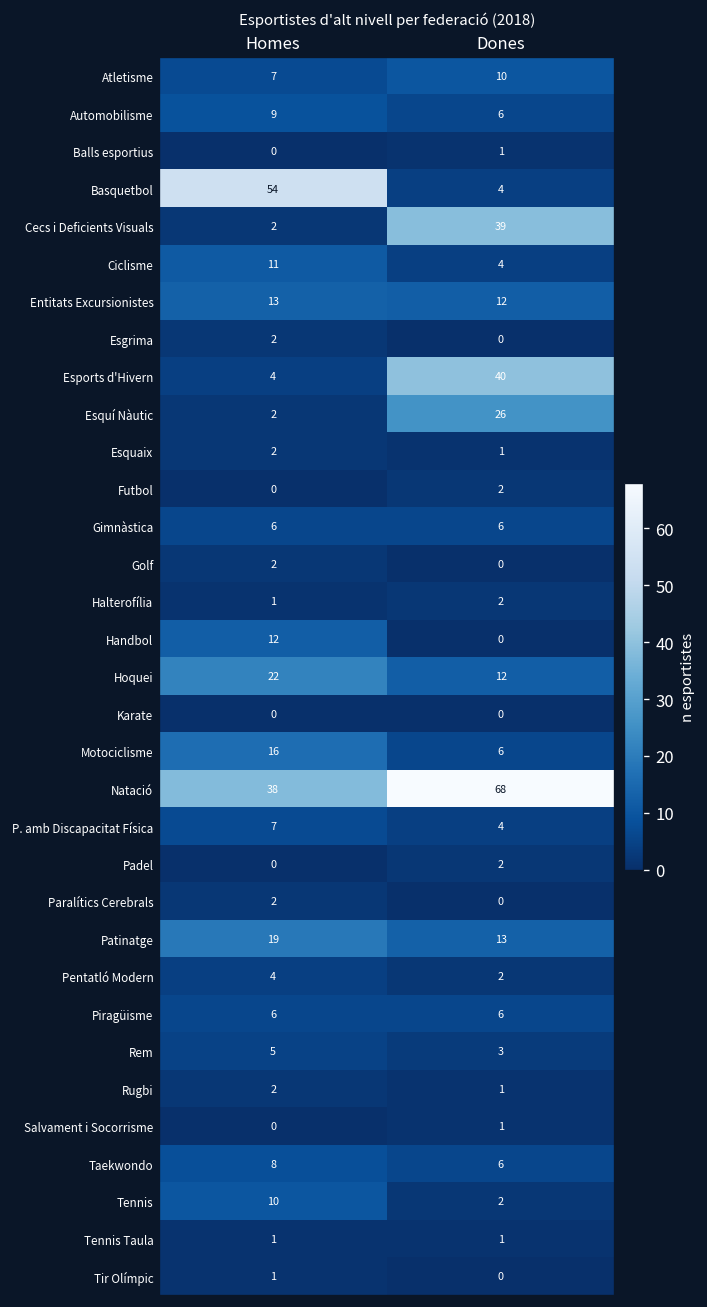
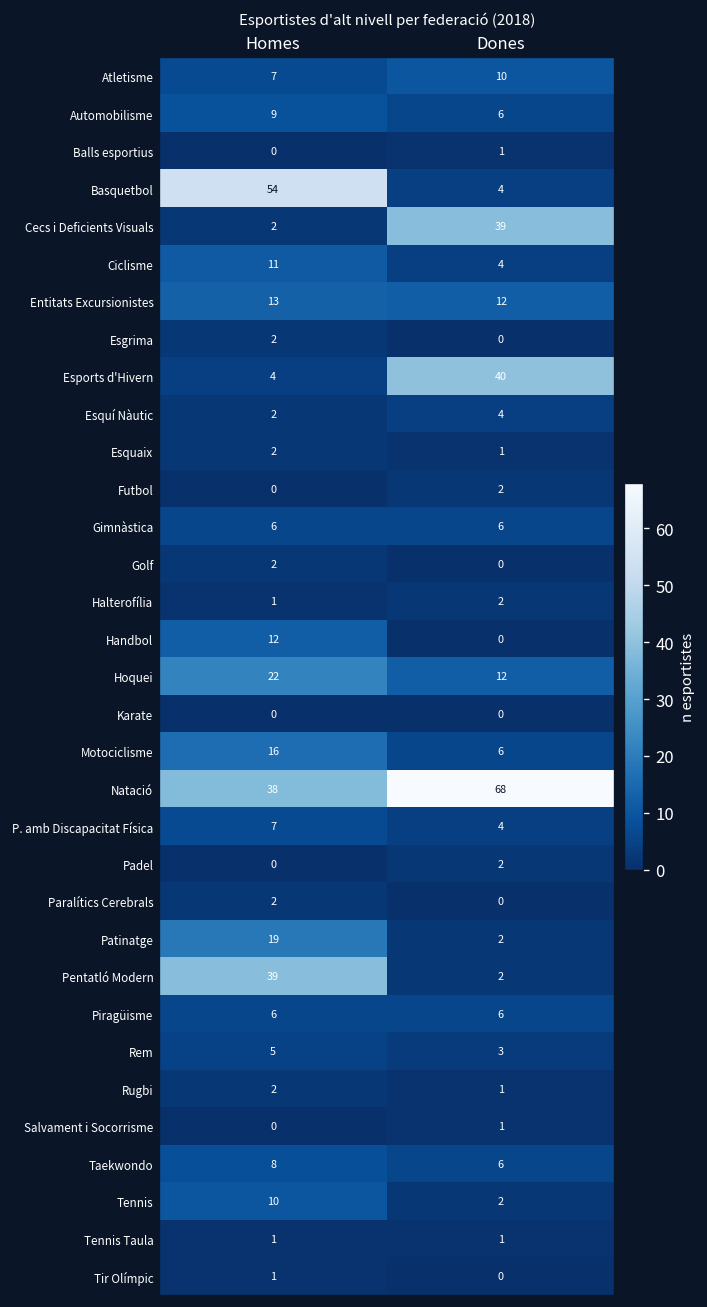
  {
    "Atletisme": {
      "Homes": 7,
      "Dones": 10
    },
    "Automobilisme": {
      "Homes": 9,
      "Dones": 6
    },
    "Balls esportius": {
      "Homes": 0,
      "Dones": 1
    },
    "Basquetbol": {
      "Homes": 54,
      "Dones": 4
    },
    "Cecs i Deficients Visuals": {
      "Homes": 2,
      "Dones": 39
    },
    "Ciclisme": {
      "Homes": 11,
      "Dones": 4
    },
    "Entitats Excursionistes": {
      "Homes": 13,
      "Dones": 12
    },
    "Esgrima": {
      "Homes": 2,
      "Dones": 0
    },
    "Esports d'Hivern": {
      "Homes": 4,
      "Dones": 40
    },
    "Esquí Nàutic": {
      "Homes": 2,
-     "Dones": 26
+     "Dones": 4
    },
    "Esquaix": {
      "Homes": 2,
      "Dones": 1
    },
    "Futbol": {
      "Homes": 0,
      "Dones": 2
    },
    "Gimnàstica": {
      "Homes": 6,
      "Dones": 6
    },
    "Golf": {
      "Homes": 2,
      "Dones": 0
    },
    "Halterofília": {
      "Homes": 1,
      "Dones": 2
    },
    "Handbol": {
      "Homes": 12,
      "Dones": 0
    },
    "Hoquei": {
      "Homes": 22,
      "Dones": 12
    },
    "Karate": {
      "Homes": 0,
      "Dones": 0
    },
    "Motociclisme": {
      "Homes": 16,
      "Dones": 6
    },
    "Natació": {
      "Homes": 38,
      "Dones": 68
    },
    "P. amb Discapacitat Física": {
      "Homes": 7,
      "Dones": 4
    },
    "Padel": {
      "Homes": 0,
      "Dones": 2
    },
    "Paralítics Cerebrals": {
      "Homes": 2,
      "Dones": 0
    },
    "Patinatge": {
      "Homes": 19,
-     "Dones": 13
+     "Dones": 2
    },
    "Pentatló Modern": {
-     "Homes": 4,
+     "Homes": 39,
      "Dones": 2
    },
    "Piragüisme": {
      "Homes": 6,
      "Dones": 6
    },
    "Rem": {
      "Homes": 5,
      "Dones": 3
    },
    "Rugbi": {
      "Homes": 2,
      "Dones": 1
    },
    "Salvament i Socorrisme": {
      "Homes": 0,
      "Dones": 1
    },
    "Taekwondo": {
      "Homes": 8,
      "Dones": 6
    },
    "Tennis": {
      "Homes": 10,
      "Dones": 2
    },
    "Tennis Taula": {
      "Homes": 1,
      "Dones": 1
    },
    "Tir Olímpic": {
      "Homes": 1,
      "Dones": 0
    }
  }
